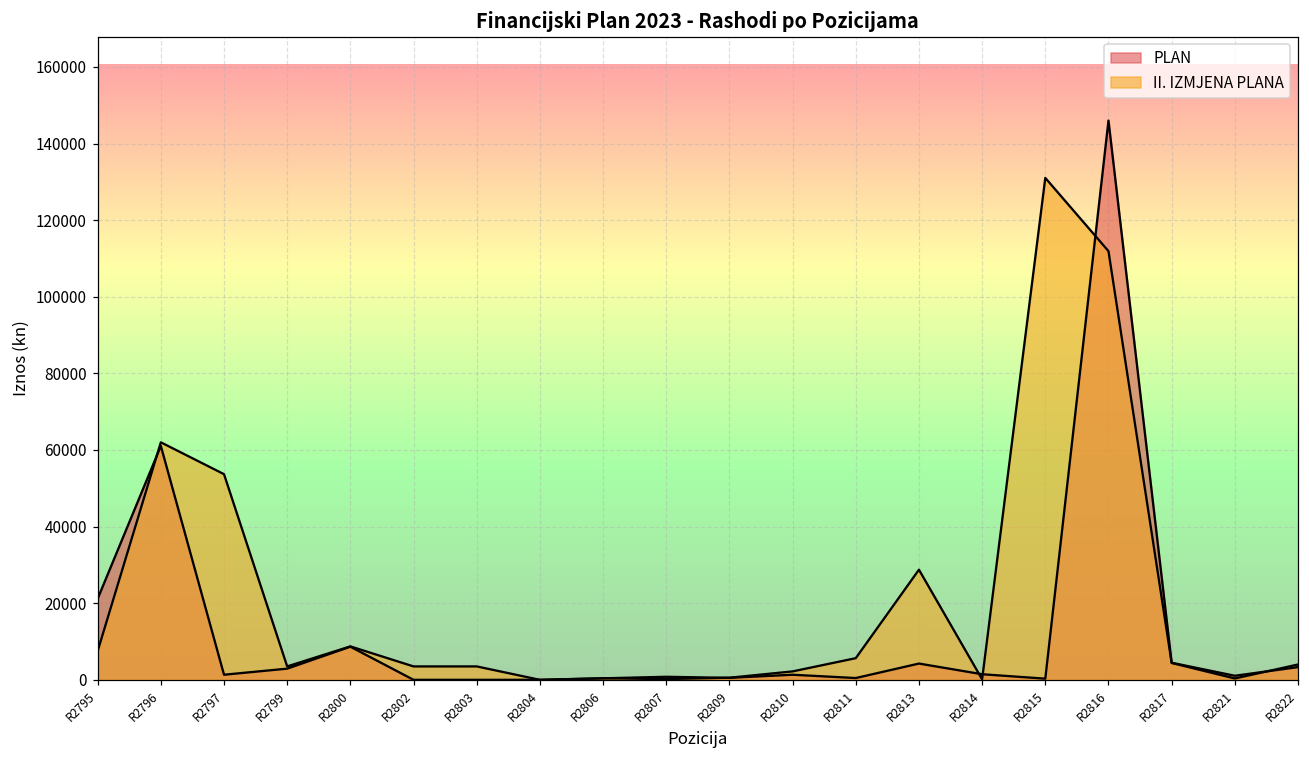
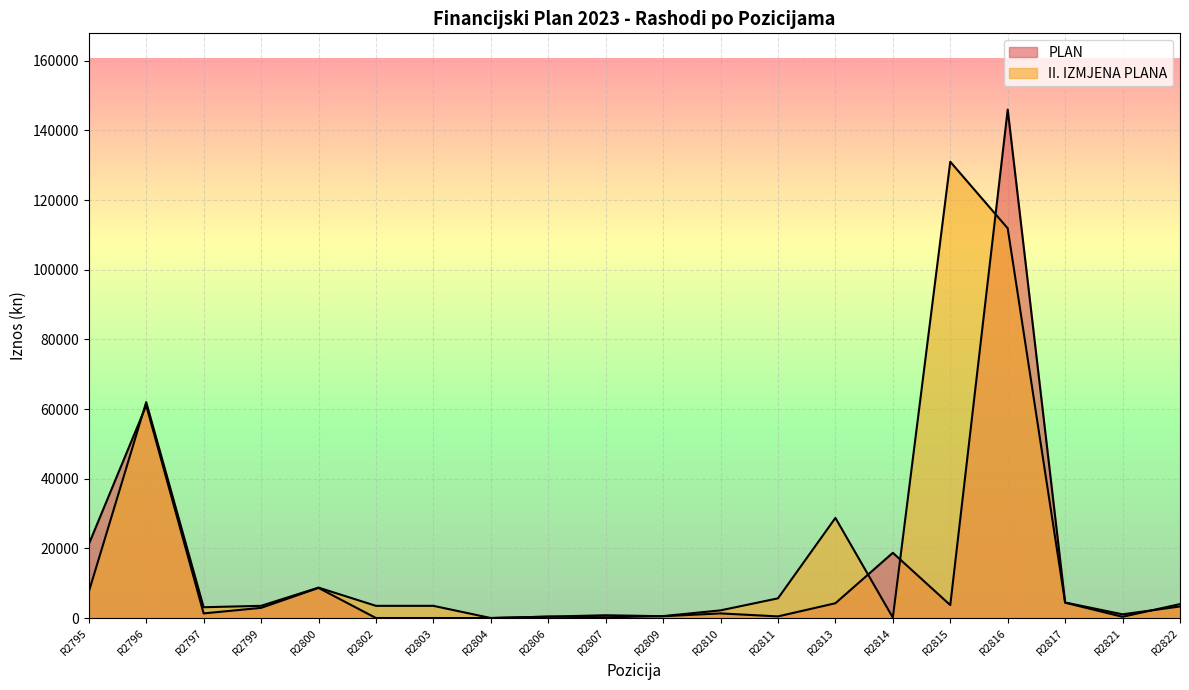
  {
    "PLAN": {
      "R2795": 21000,
      "R2796": 61000,
      "R2797": 1000,
      "R2802": 0,
      "R2803": 0,
      "R2810": 1000,
      "R2811": 0,
      "R2813": 4000,
-     "R2814": 1000,
-     "R2815": 0,
+     "R2814": 19000,
+     "R2815": 4000,
      "R2816": 146000
    },
    "II. IZMJENA PLANA": {
      "R2795": 8000,
      "R2796": 62000,
-     "R2797": 54000,
+     "R2797": 3000,
      "R2802": 4000,
      "R2803": 4000,
      "R2810": 2000,
      "R2811": 6000,
      "R2813": 29000,
      "R2814": 0,
      "R2815": 131000,
      "R2816": 112000
    }
  }
